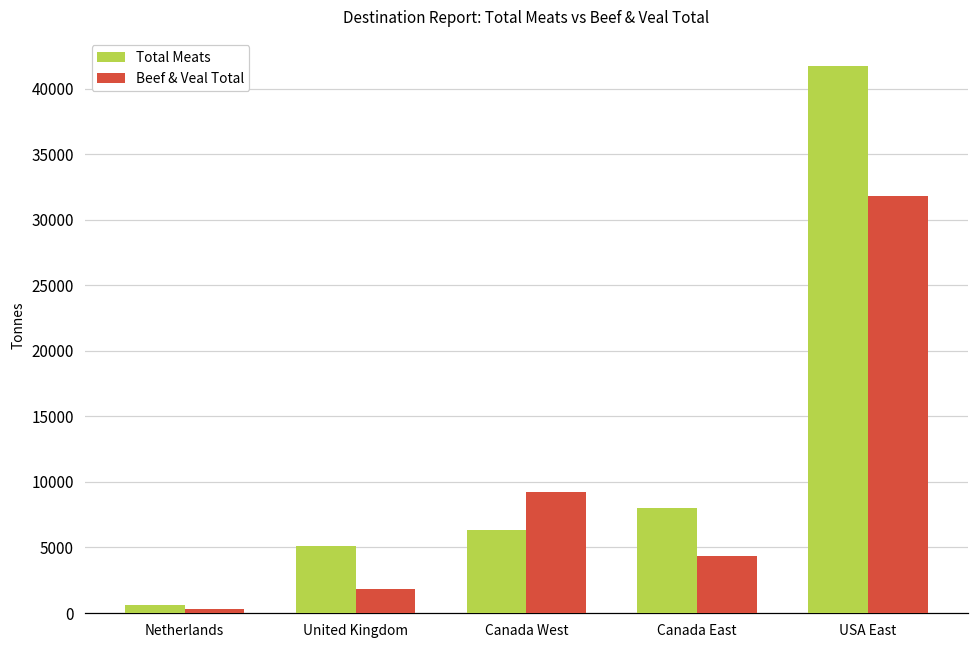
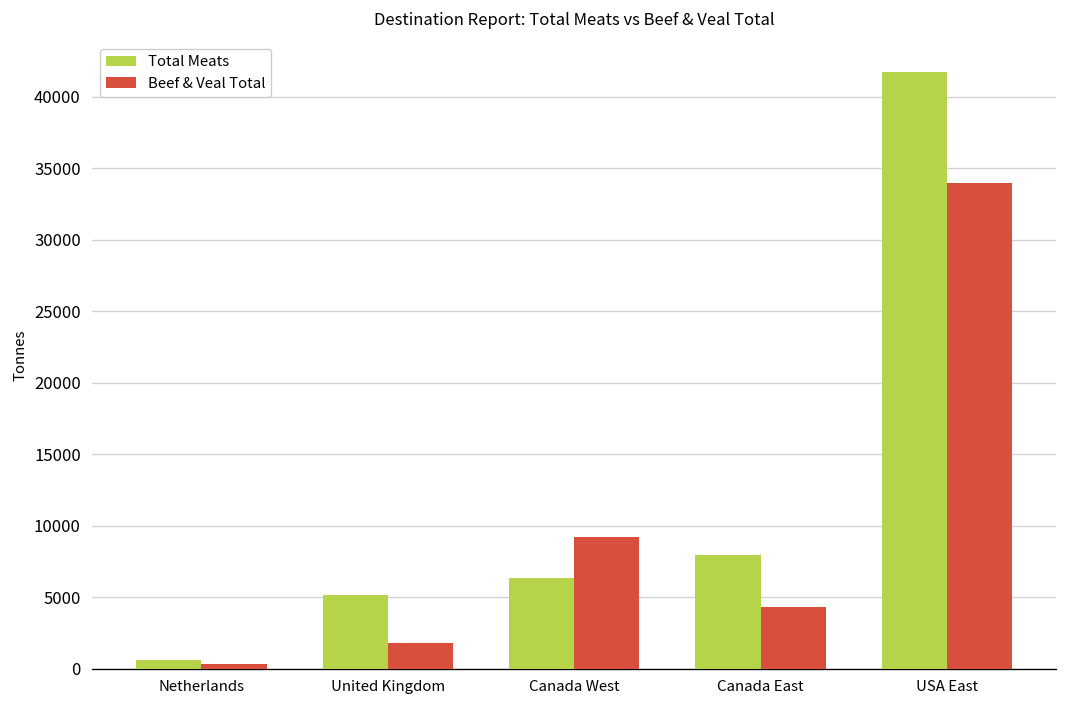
  {
    "Total Meats": {
      "Netherlands": 600,
      "United Kingdom": 5100,
      "Canada West": 6400,
      "Canada East": 8000,
      "USA East": 41800
    },
    "Beef & Veal Total": {
      "Netherlands": 300,
      "United Kingdom": 1800,
      "Canada West": 9200,
      "Canada East": 4300,
-     "USA East": 31800
+     "USA East": 34000
    }
  }
